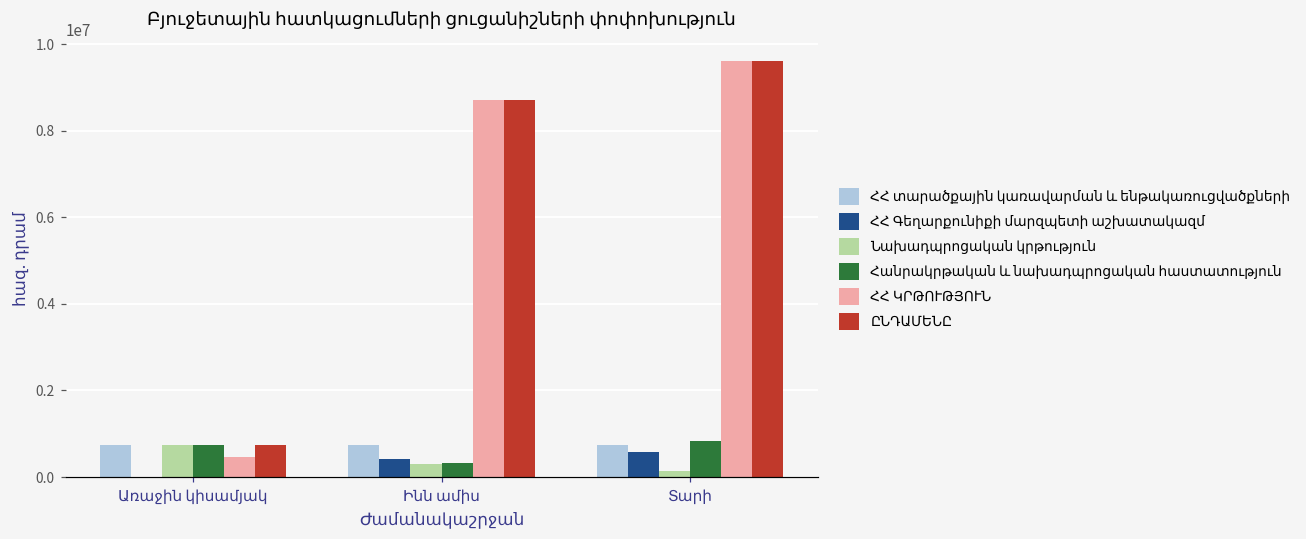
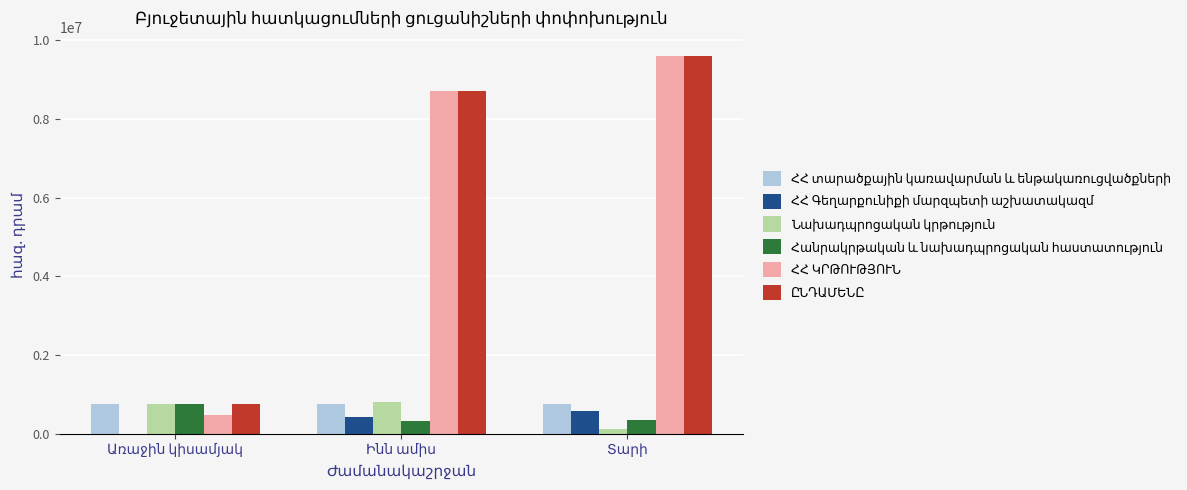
  {
    "ՀՀ տարածքային կառավարման և ենթակառուցվածքների": {
      "Առաջին կիսամյակ": 700000,
      "Ինն ամիս": 700000,
      "Տարի": 700000
    },
    "ՀՀ Գեղարքունիքի մարզպետի աշխատակազմ": {
      "Առաջին կիսամյակ": 0,
      "Ինն ամիս": 400000,
      "Տարի": 600000
    },
    "Նախադպրոցական կրթություն": {
      "Առաջին կիսամյակ": 700000,
-     "Ինն ամիս": 300000,
+     "Ինն ամիս": 800000,
      "Տարի": 100000
    },
    "Հանրակրթական և նախադպրոցական հաստատություն": {
      "Առաջին կիսամյակ": 700000,
      "Ինն ամիս": 300000,
-     "Տարի": 800000
+     "Տարի": 400000
    },
    "ՀՀ ԿՐԹՈՒԹՅՈՒՆ": {
      "Առաջին կիսամյակ": 500000,
      "Ինն ամիս": 8700000,
      "Տարի": 9600000
    },
    "ԸՆԴԱՄԵՆԸ": {
      "Առաջին կիսամյակ": 700000,
      "Ինն ամիս": 8700000,
      "Տարի": 9600000
    }
  }
